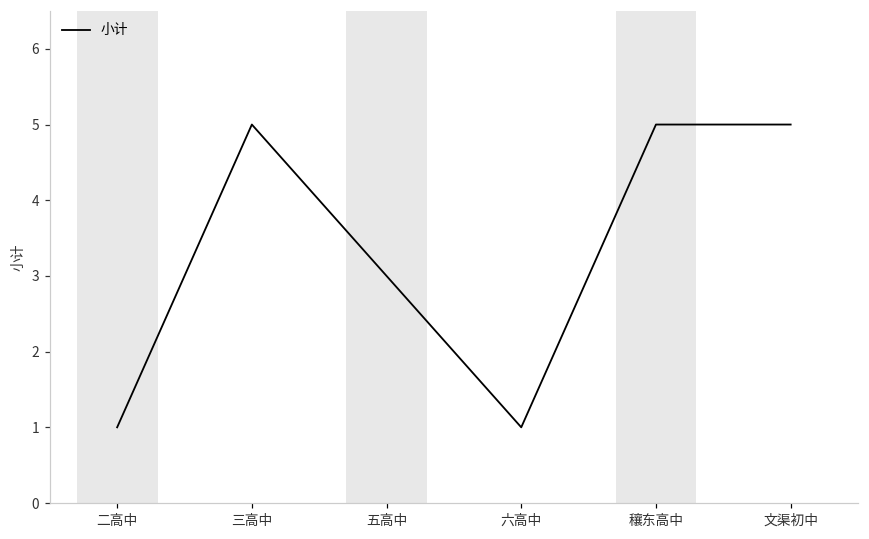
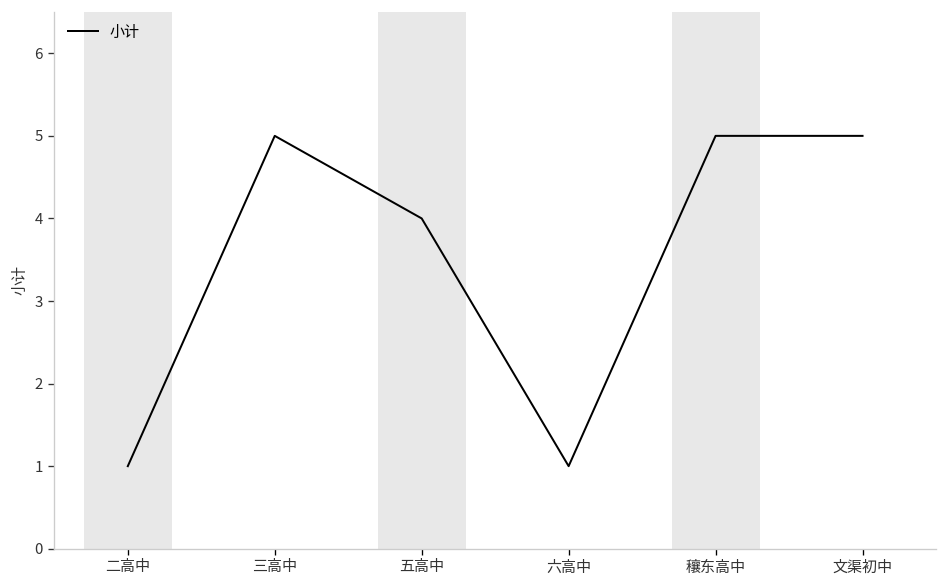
  {
    "二高中": 1,
    "三高中": 5,
-   "五高中": 3,
+   "五高中": 4,
    "六高中": 1,
    "穰东高中": 5,
    "文渠初中": 5
  }
